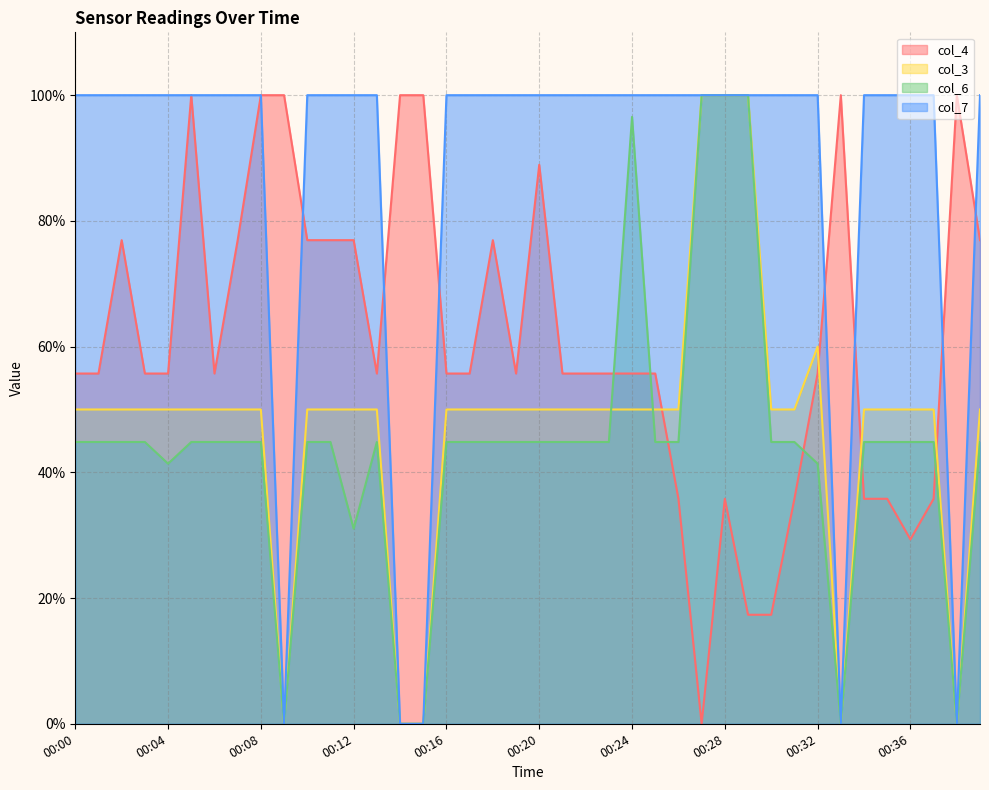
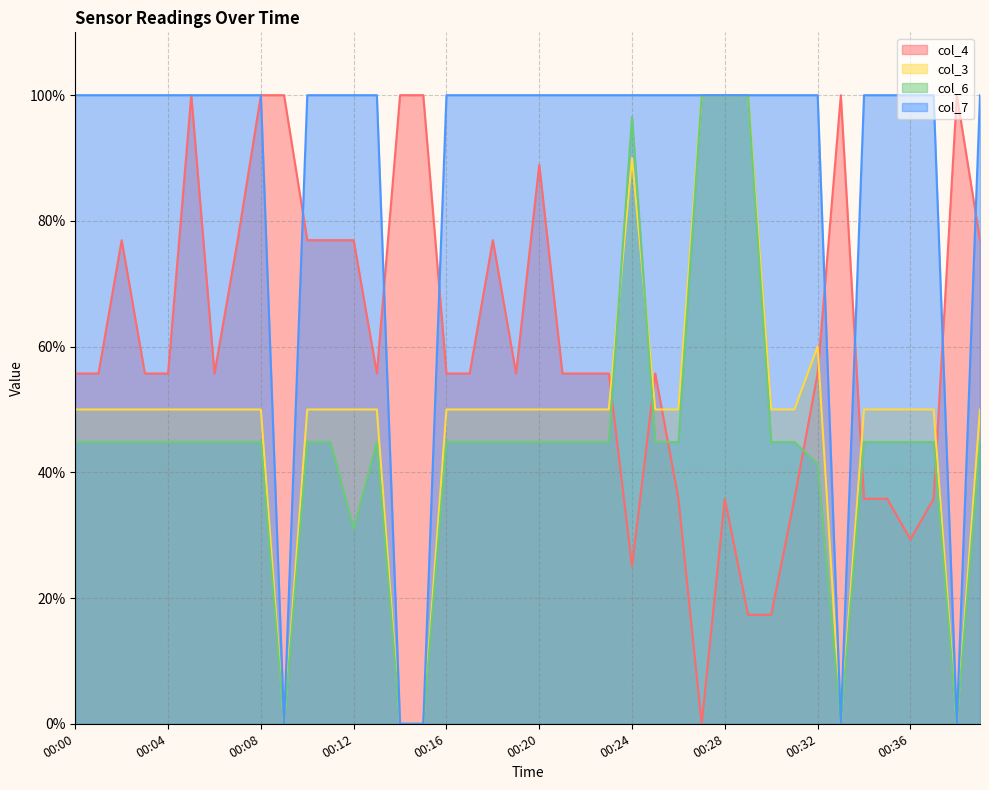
  {
    "col_4": {
      "00:00": "56%",
      "00:04": "56%",
      "00:12": "77%",
      "00:16": "56%",
      "00:20": "89%",
-     "00:24": "56%",
+     "00:24": "25%",
      "00:28": "36%",
      "00:32": "56%",
      "00:36": "29%"
    },
    "col_3": {
      "00:00": "50%",
      "00:04": "50%",
      "00:08": "50%",
      "00:12": "50%",
      "00:16": "50%",
      "00:20": "50%",
-     "00:24": "50%",
+     "00:24": "90%",
      "00:32": "60%",
      "00:36": "50%"
    },
    "col_6": {
      "00:00": "45%",
-     "00:04": "41%",
+     "00:04": "45%",
      "00:08": "45%",
      "00:12": "31%",
      "00:16": "45%",
      "00:20": "45%",
      "00:24": "97%",
      "00:32": "41%",
      "00:36": "45%"
    },
    "col_7": {
      "00:00": "100%",
      "00:04": "100%",
      "00:12": "100%",
      "00:16": "100%",
      "00:20": "100%",
      "00:24": "100%",
      "00:32": "100%"
    }
  }
